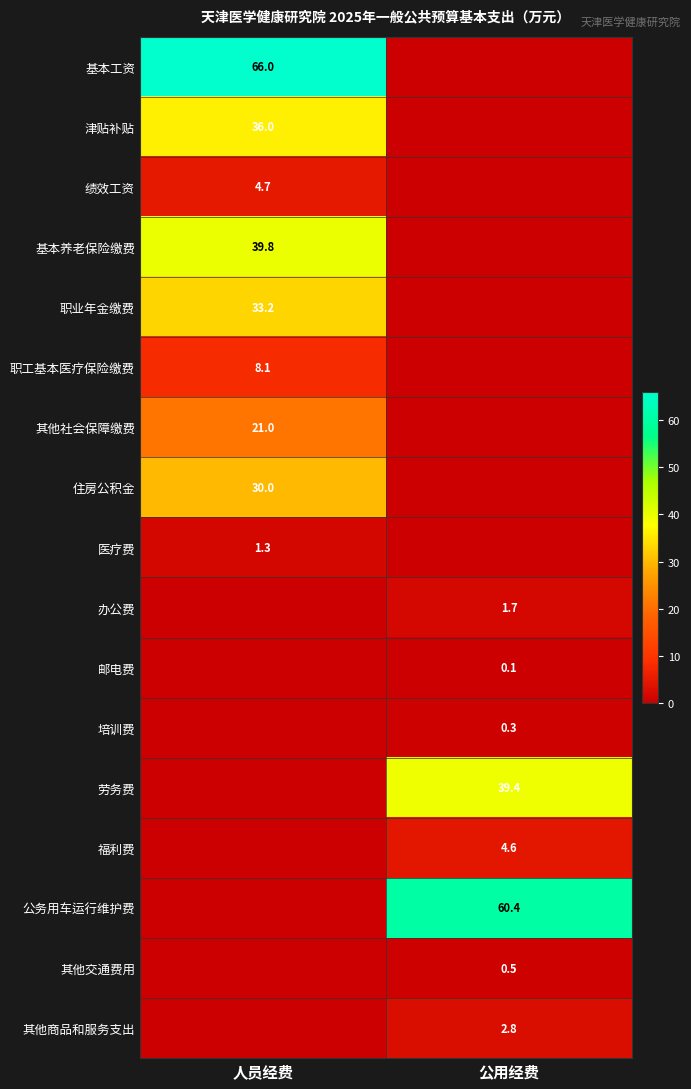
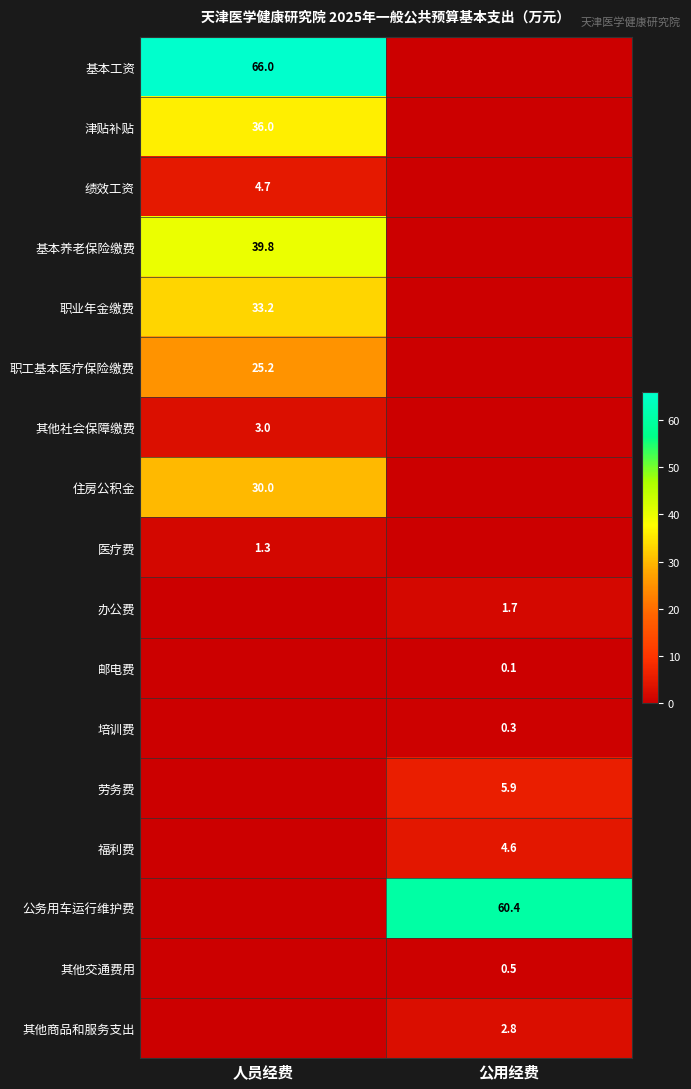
  {
    "基本工资": {
      "人员经费": 66.0
    },
    "津贴补贴": {
      "人员经费": 36.0
    },
    "绩效工资": {
      "人员经费": 4.7
    },
    "基本养老保险缴费": {
      "人员经费": 39.8
    },
    "职业年金缴费": {
      "人员经费": 33.2
    },
    "职工基本医疗保险缴费": {
-     "人员经费": 8.1
+     "人员经费": 25.2
    },
    "其他社会保障缴费": {
-     "人员经费": 21.0
+     "人员经费": 3.0
    },
    "住房公积金": {
      "人员经费": 30.0
    },
    "医疗费": {
      "人员经费": 1.3
    },
    "办公费": {
      "公用经费": 1.7
    },
    "邮电费": {
      "公用经费": 0.1
    },
    "培训费": {
      "公用经费": 0.3
    },
    "劳务费": {
-     "公用经费": 39.4
+     "公用经费": 5.9
    },
    "福利费": {
      "公用经费": 4.6
    },
    "公务用车运行维护费": {
      "公用经费": 60.4
    },
    "其他交通费用": {
      "公用经费": 0.5
    },
    "其他商品和服务支出": {
      "公用经费": 2.8
    }
  }
